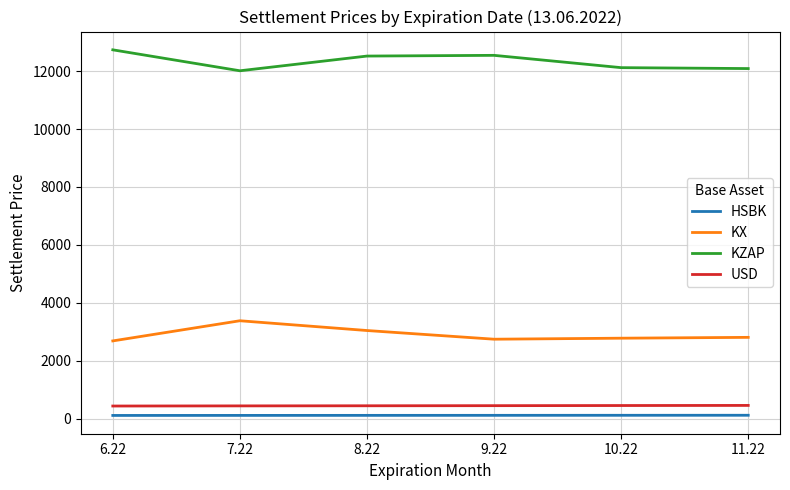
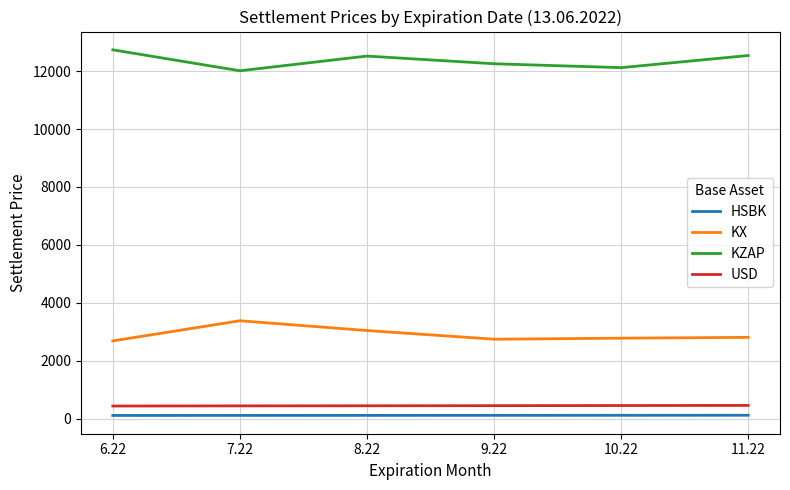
  {
    "HSBK": {
      "6.22": 100,
      "7.22": 100,
      "8.22": 100,
      "9.22": 100,
      "10.22": 100,
      "11.22": 100
    },
    "KX": {
      "6.22": 2700,
      "7.22": 3400,
      "8.22": 3000,
      "9.22": 2700,
      "10.22": 2800,
      "11.22": 2800
    },
    "KZAP": {
      "6.22": 12700,
      "7.22": 12000,
      "8.22": 12500,
-     "9.22": 12500,
+     "9.22": 12300,
      "10.22": 12100,
-     "11.22": 12100
+     "11.22": 12500
    },
    "USD": {
      "6.22": 400,
      "7.22": 400,
      "8.22": 400,
      "9.22": 400,
      "10.22": 500,
      "11.22": 500
    }
  }
